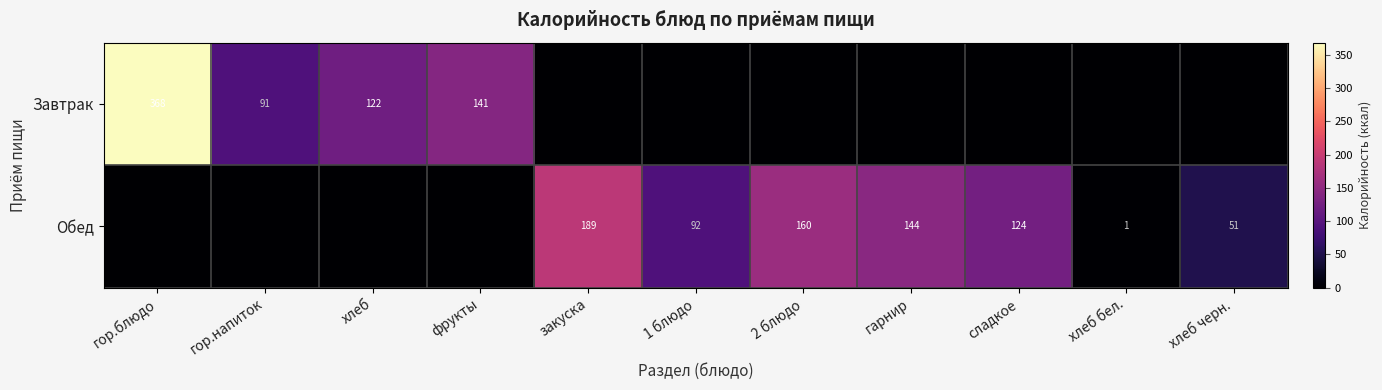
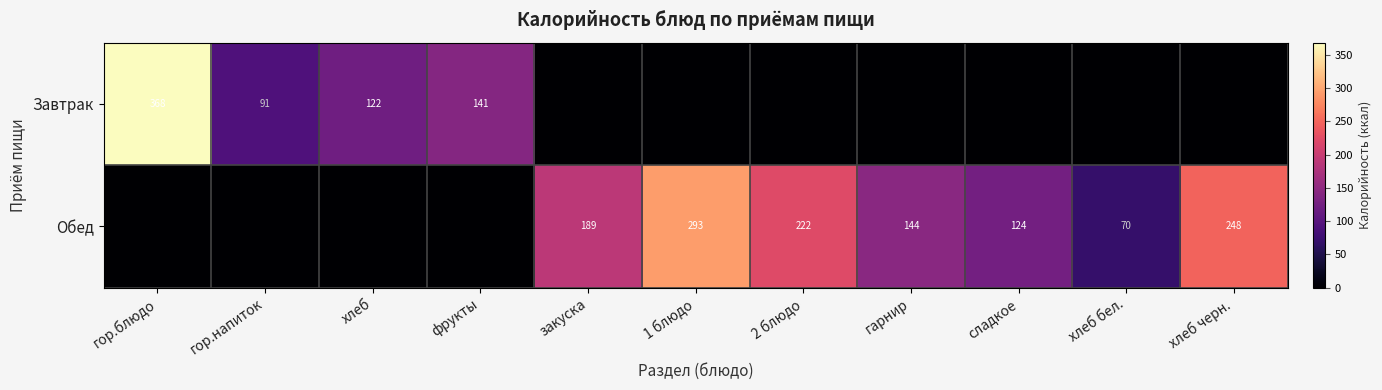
  {
    "Завтрак": {
      "гор.блюдо": 368,
      "гор.напиток": 91,
      "хлеб": 122,
      "фрукты": 141
    },
    "Обед": {
      "закуска": 189,
-     "1 блюдо": 92,
-     "2 блюдо": 160,
+     "1 блюдо": 293,
+     "2 блюдо": 222,
      "гарнир": 144,
      "сладкое": 124,
-     "хлеб бел.": 1,
-     "хлеб черн.": 51
+     "хлеб бел.": 70,
+     "хлеб черн.": 248
    }
  }
